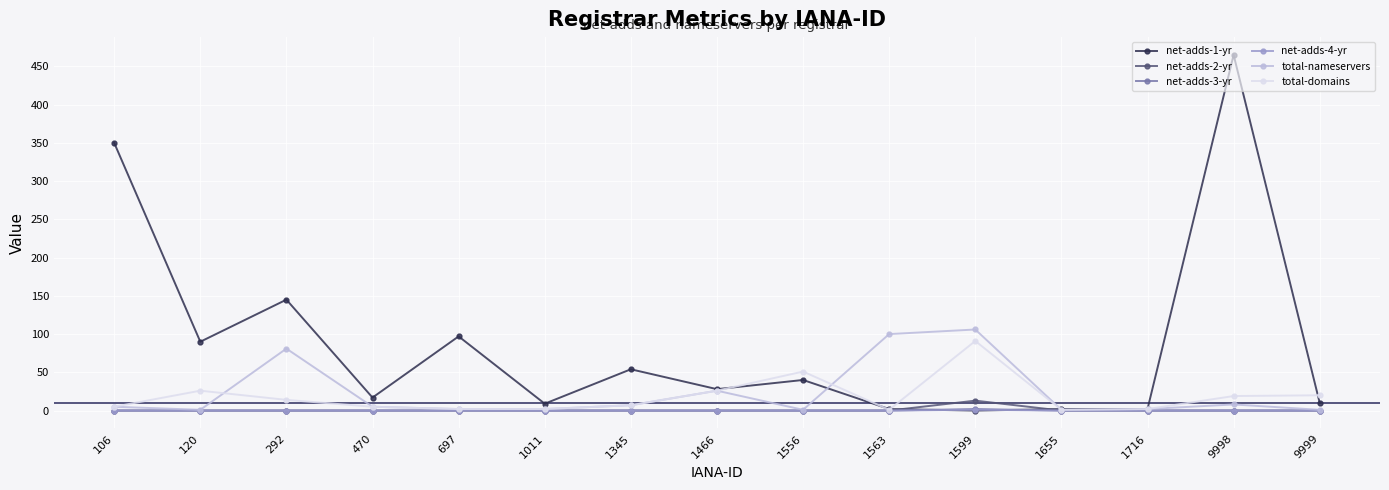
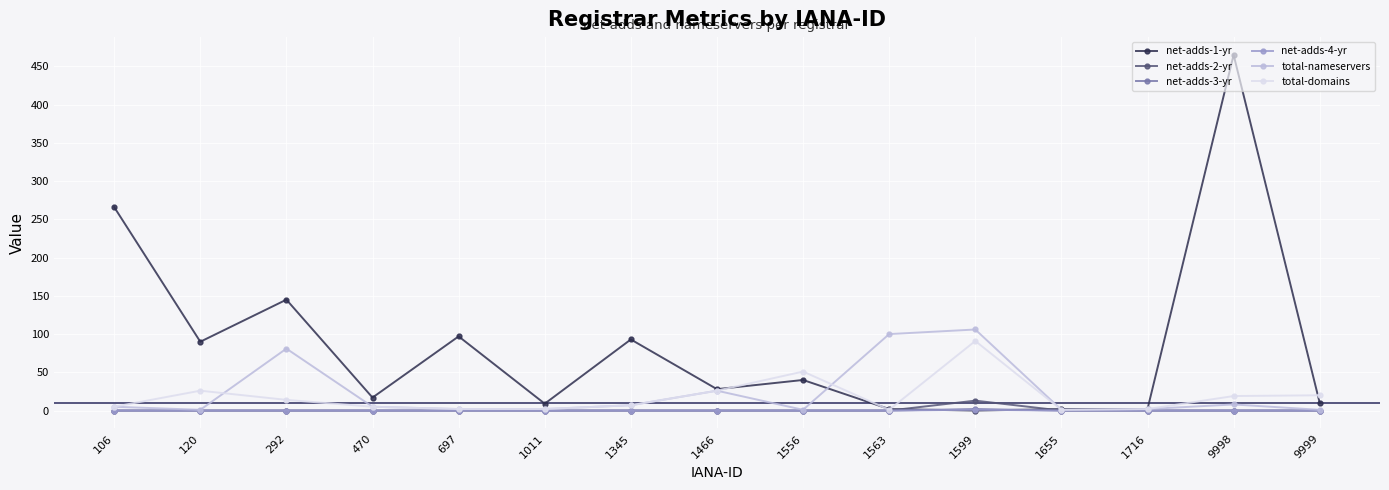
  {
    "net-adds-1-yr": {
-     "106": 350,
+     "106": 270,
      "120": 90,
      "292": 150,
      "470": 20,
      "697": 100,
      "1011": 10,
-     "1345": 50,
+     "1345": 90,
      "1556": 40,
      "9999": 10
    },
    "net-adds-2-yr": {
      "1599": 10
    }
  }
